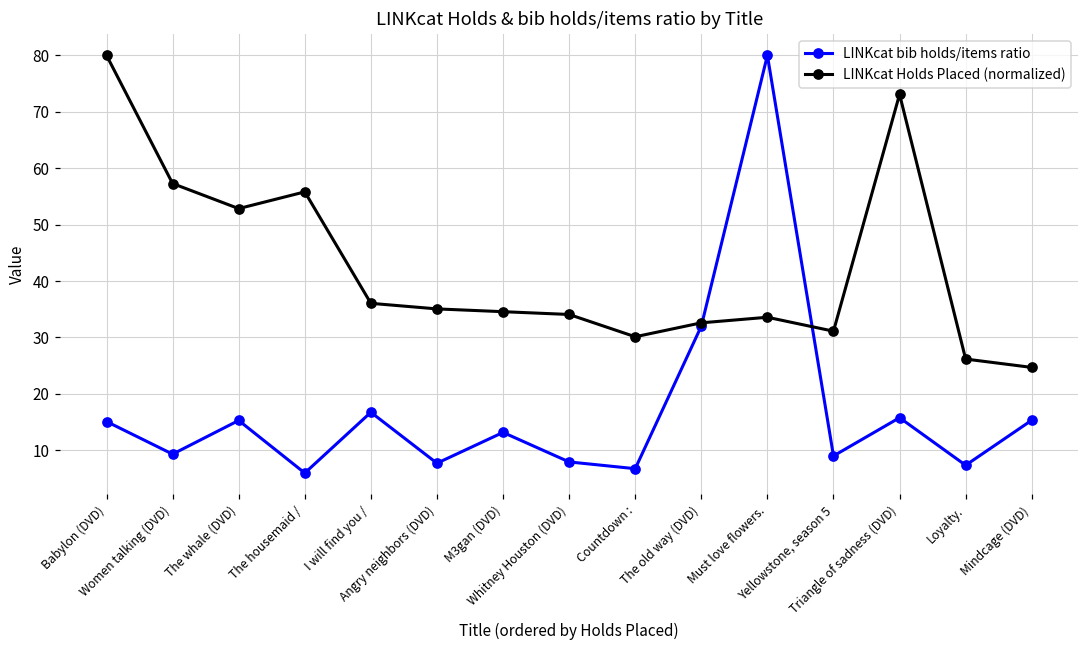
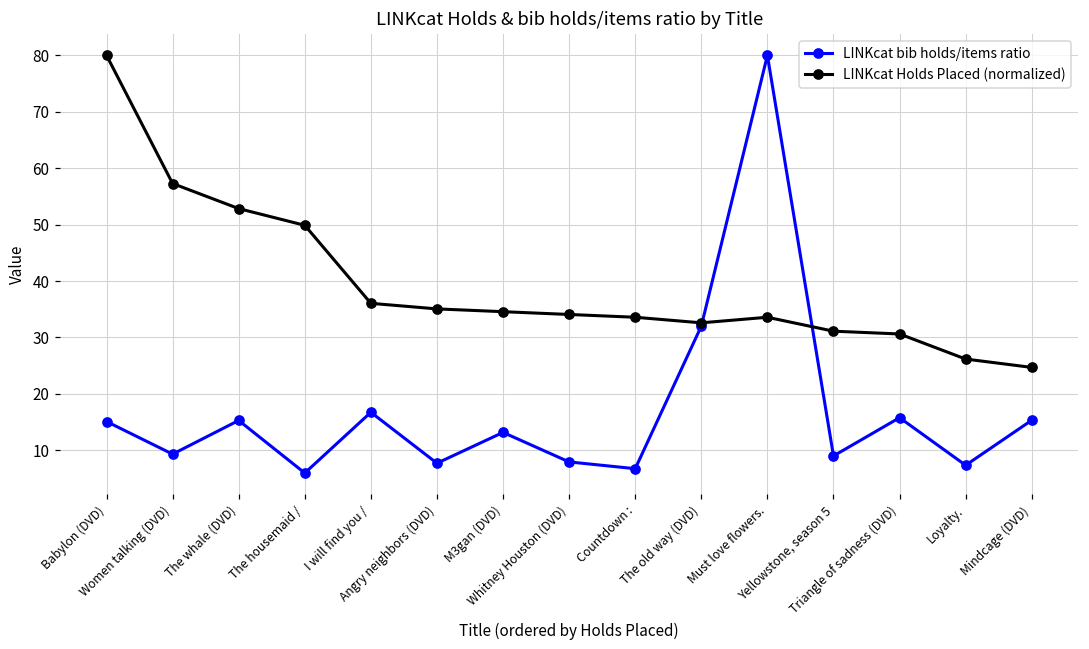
  {
    "LINKcat bib holds/items ratio": {
      "Babylon (DVD)": 15,
      "Women talking (DVD)": 9,
      "The whale (DVD)": 15,
      "The housemaid /": 6,
      "I will find you /": 17,
      "Angry neighbors (DVD)": 8,
      "M3gan (DVD)": 13,
      "Whitney Houston (DVD)": 8,
      "Countdown :": 7,
      "The old way (DVD)": 32,
      "Must love flowers.": 80,
      "Yellowstone, season 5": 9,
      "Triangle of sadness (DVD)": 16,
      "Loyalty.": 7,
      "Mindcage (DVD)": 15
    },
    "LINKcat Holds Placed (normalized)": {
      "Babylon (DVD)": 80,
      "Women talking (DVD)": 57,
      "The whale (DVD)": 53,
-     "The housemaid /": 56,
+     "The housemaid /": 50,
      "I will find you /": 36,
      "Angry neighbors (DVD)": 35,
      "M3gan (DVD)": 35,
      "Whitney Houston (DVD)": 34,
-     "Countdown :": 30,
+     "Countdown :": 34,
      "The old way (DVD)": 33,
      "Must love flowers.": 34,
      "Yellowstone, season 5": 31,
-     "Triangle of sadness (DVD)": 73,
+     "Triangle of sadness (DVD)": 31,
      "Loyalty.": 26,
      "Mindcage (DVD)": 25
    }
  }
